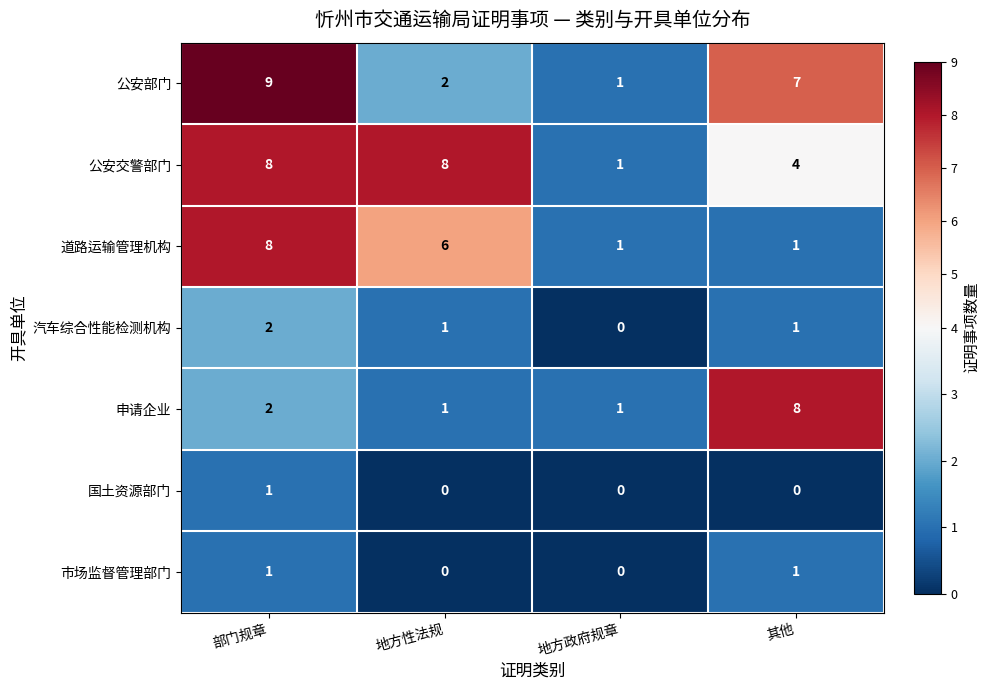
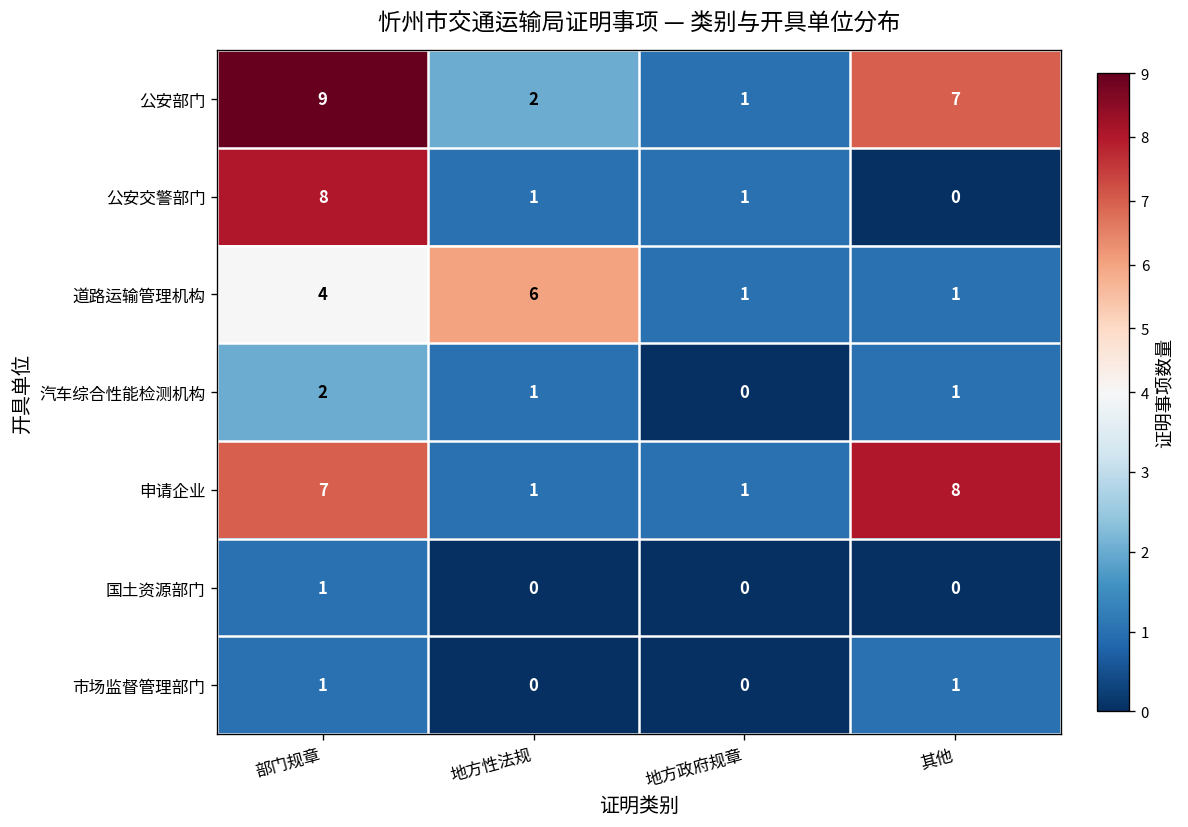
  {
    "公安部门": {
      "部门规章": 9,
      "地方性法规": 2,
      "地方政府规章": 1,
      "其他": 7
    },
    "公安交警部门": {
      "部门规章": 8,
-     "地方性法规": 8,
+     "地方性法规": 1,
      "地方政府规章": 1,
-     "其他": 4
+     "其他": 0
    },
    "道路运输管理机构": {
-     "部门规章": 8,
+     "部门规章": 4,
      "地方性法规": 6,
      "地方政府规章": 1,
      "其他": 1
    },
    "汽车综合性能检测机构": {
      "部门规章": 2,
      "地方性法规": 1,
      "地方政府规章": 0,
      "其他": 1
    },
    "申请企业": {
-     "部门规章": 2,
+     "部门规章": 7,
      "地方性法规": 1,
      "地方政府规章": 1,
      "其他": 8
    },
    "国土资源部门": {
      "部门规章": 1,
      "地方性法规": 0,
      "地方政府规章": 0,
      "其他": 0
    },
    "市场监督管理部门": {
      "部门规章": 1,
      "地方性法规": 0,
      "地方政府规章": 0,
      "其他": 1
    }
  }
